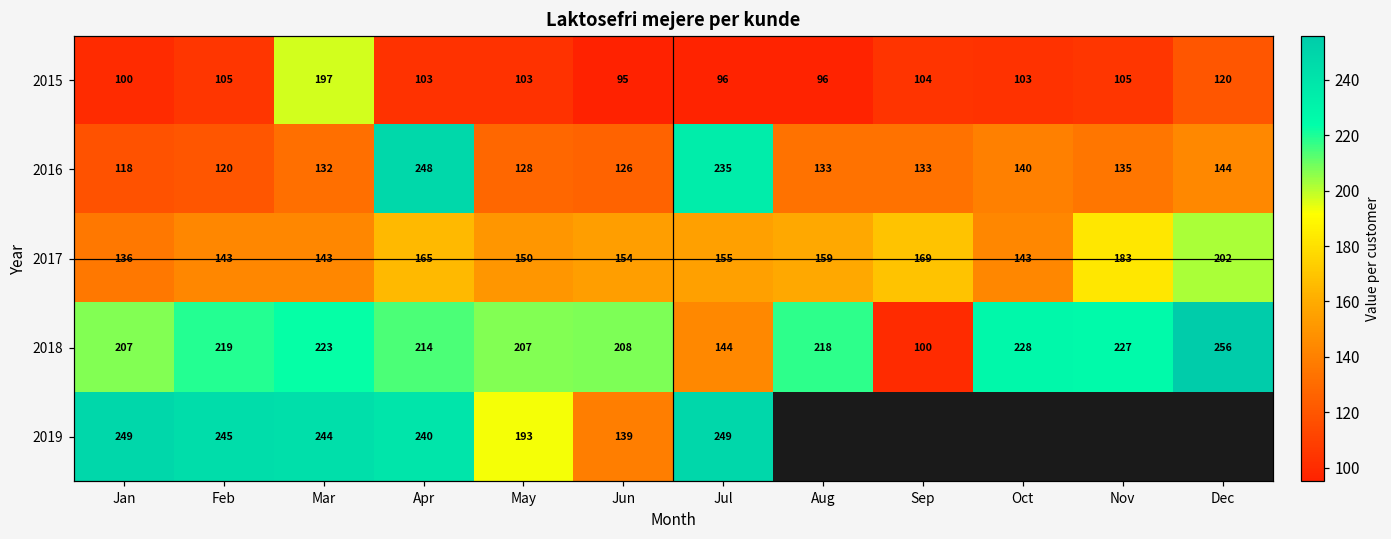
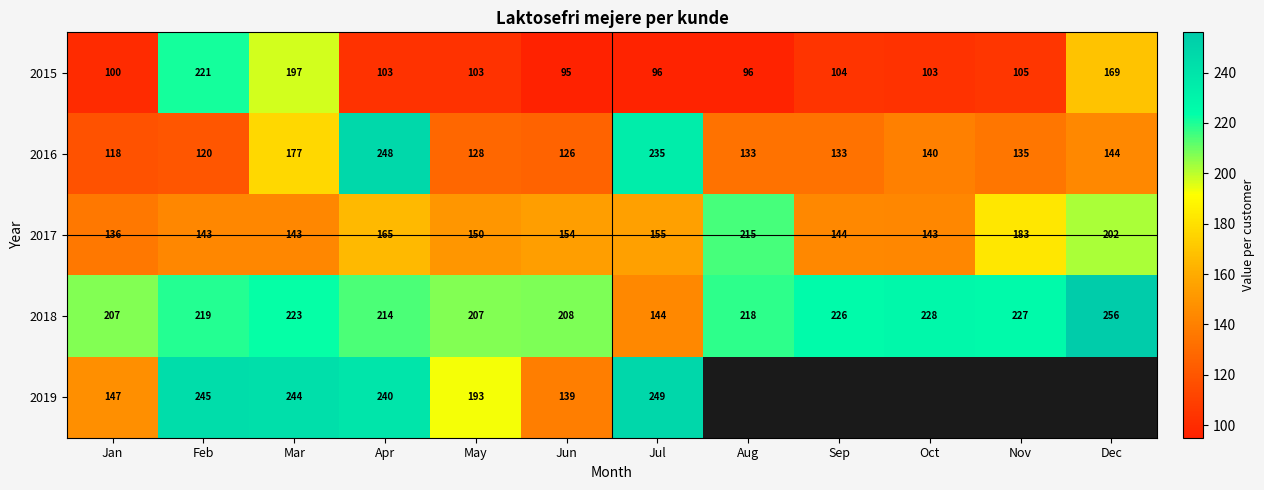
  {
    "2015": {
      "Jan": 100,
-     "Feb": 105,
+     "Feb": 221,
      "Mar": 197,
      "Apr": 103,
      "May": 103,
      "Jun": 95,
      "Jul": 96,
      "Aug": 96,
      "Sep": 104,
      "Oct": 103,
      "Nov": 105,
-     "Dec": 120
+     "Dec": 169
    },
    "2016": {
      "Jan": 118,
      "Feb": 120,
-     "Mar": 132,
+     "Mar": 177,
      "Apr": 248,
      "May": 128,
      "Jun": 126,
      "Jul": 235,
      "Aug": 133,
      "Sep": 133,
      "Oct": 140,
      "Nov": 135,
      "Dec": 144
    },
    "2017": {
      "Jan": 136,
      "Feb": 143,
      "Mar": 143,
      "Apr": 165,
      "May": 150,
      "Jun": 154,
      "Jul": 155,
-     "Aug": 159,
-     "Sep": 169,
+     "Aug": 215,
+     "Sep": 144,
      "Oct": 143,
      "Nov": 183,
      "Dec": 202
    },
    "2018": {
      "Jan": 207,
      "Feb": 219,
      "Mar": 223,
      "Apr": 214,
      "May": 207,
      "Jun": 208,
      "Jul": 144,
      "Aug": 218,
-     "Sep": 100,
+     "Sep": 226,
      "Oct": 228,
      "Nov": 227,
      "Dec": 256
    },
    "2019": {
-     "Jan": 249,
+     "Jan": 147,
      "Feb": 245,
      "Mar": 244,
      "Apr": 240,
      "May": 193,
      "Jun": 139,
      "Jul": 249
    }
  }
